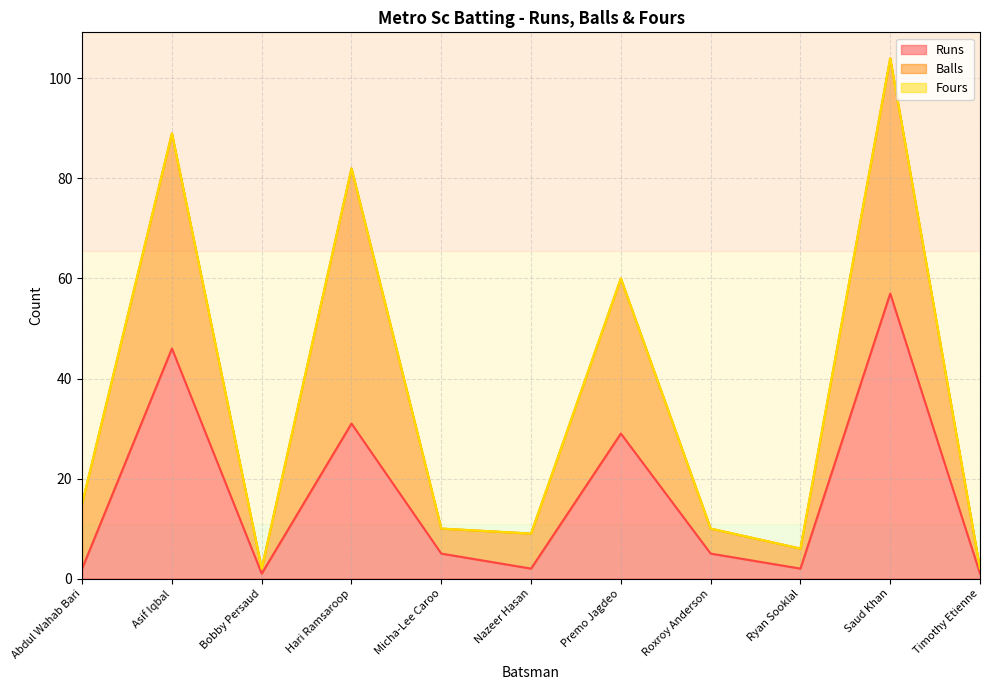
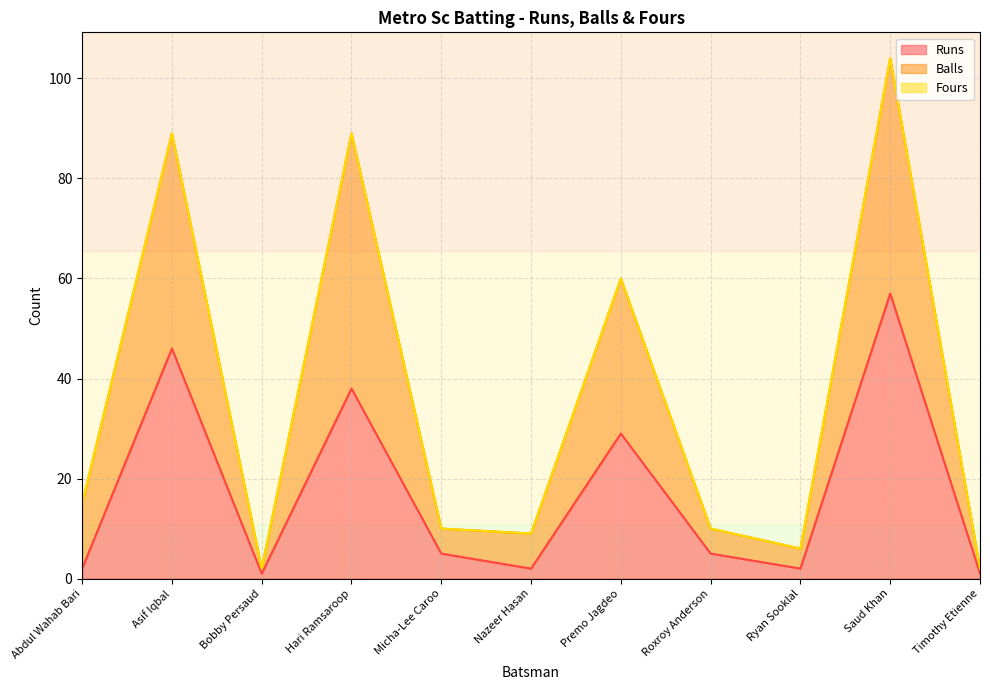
  {
    "Runs": {
      "Abdul Wahab Bari": 2,
      "Asif Iqbal": 46,
      "Bobby Persaud": 1,
-     "Hari Ramsaroop": 31,
+     "Hari Ramsaroop": 38,
      "Micha-Lee Caroo": 5,
      "Nazeer Hasan": 2,
      "Premo Jagdeo": 29,
      "Roxroy Anderson": 5,
      "Ryan Sooklal": 2,
      "Saud Khan": 57,
      "Timothy Etienne": 1
    }
  }
